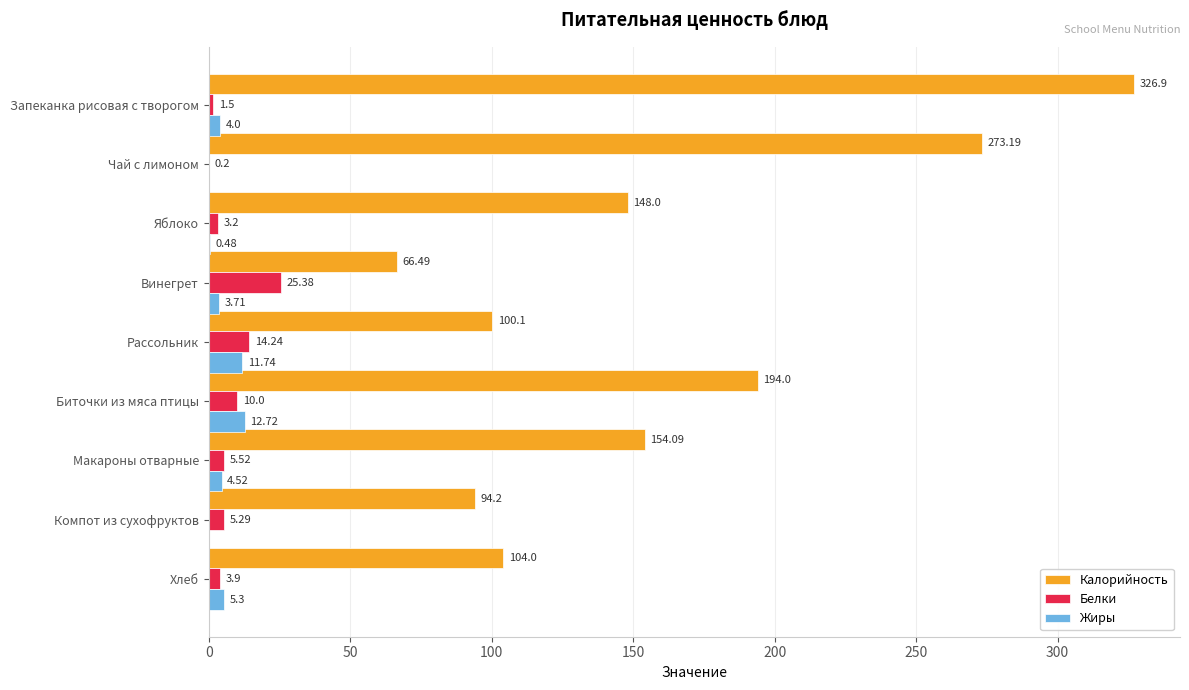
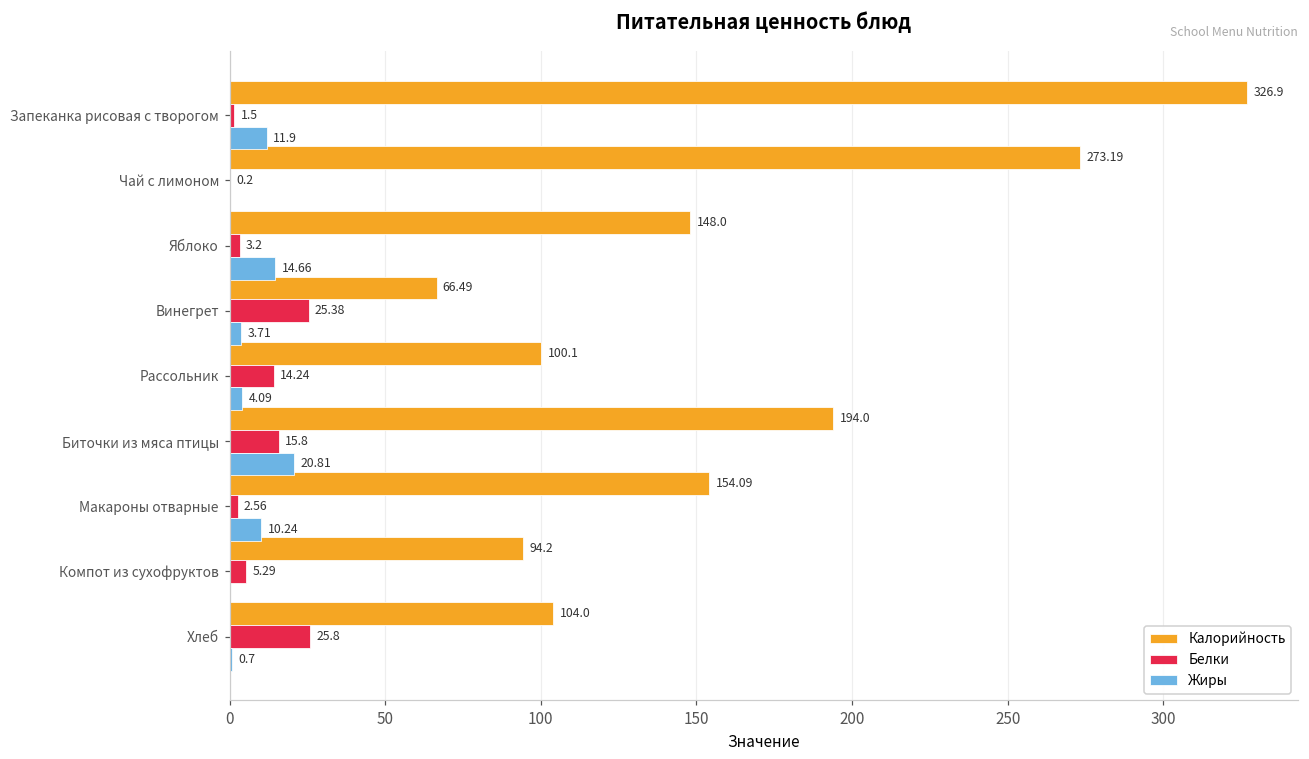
  {
    "Калорийность": {
      "Запеканка рисовая с творогом": 326.9,
      "Чай с лимоном": 273.19,
      "Яблоко": 148.0,
      "Винегрет": 66.49,
      "Рассольник": 100.1,
      "Биточки из мяса птицы": 194.0,
      "Макароны отварные": 154.09,
      "Компот из сухофруктов": 94.2,
      "Хлеб": 104.0
    },
    "Белки": {
      "Запеканка рисовая с творогом": 1.5,
      "Чай с лимоном": 0.2,
      "Яблоко": 3.2,
      "Винегрет": 25.38,
      "Рассольник": 14.24,
-     "Биточки из мяса птицы": 10.0,
-     "Макароны отварные": 5.52,
+     "Биточки из мяса птицы": 15.8,
+     "Макароны отварные": 2.56,
      "Компот из сухофруктов": 5.29,
-     "Хлеб": 3.9
+     "Хлеб": 25.8
    },
    "Жиры": {
-     "Запеканка рисовая с творогом": 4.0,
-     "Яблоко": 0.48,
+     "Запеканка рисовая с творогом": 11.9,
+     "Яблоко": 14.66,
      "Винегрет": 3.71,
-     "Рассольник": 11.74,
-     "Биточки из мяса птицы": 12.72,
-     "Макароны отварные": 4.52,
-     "Хлеб": 5.3
+     "Рассольник": 4.09,
+     "Биточки из мяса птицы": 20.81,
+     "Макароны отварные": 10.24,
+     "Хлеб": 0.7
    }
  }
